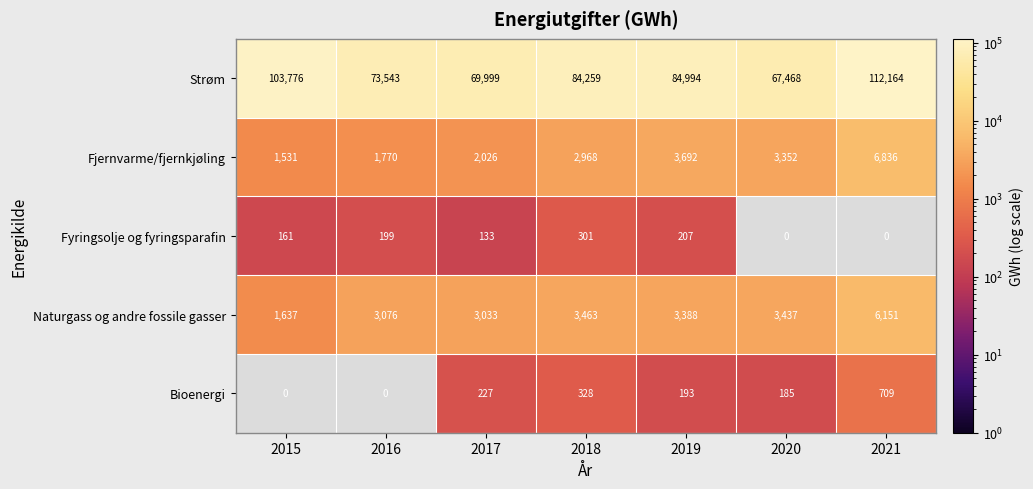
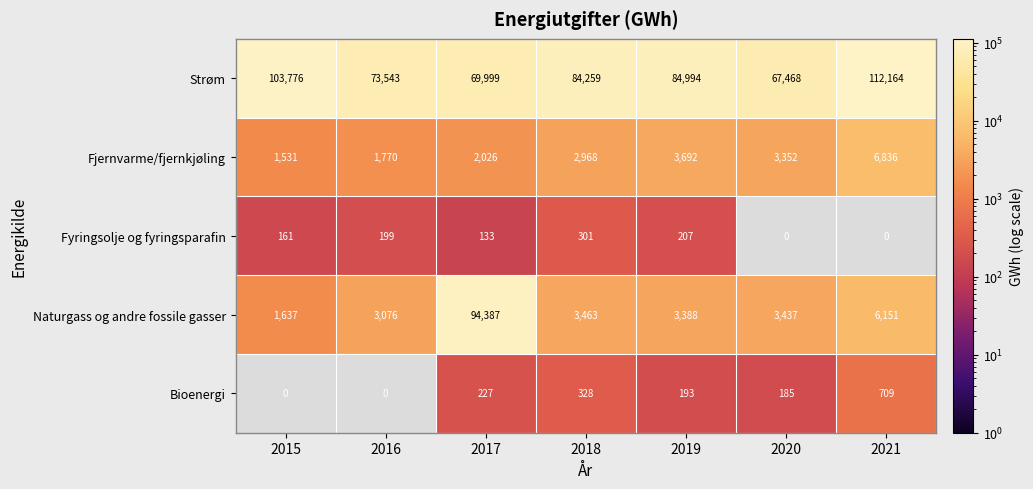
  {
    "Strøm": {
      "2015": "103,776",
      "2016": "73,543",
      "2017": "69,999",
      "2018": "84,259",
      "2019": "84,994",
      "2020": "67,468",
      "2021": "112,164"
    },
    "Fjernvarme/fjernkjøling": {
      "2015": "1,531",
      "2016": "1,770",
      "2017": "2,026",
      "2018": "2,968",
      "2019": "3,692",
      "2020": "3,352",
      "2021": "6,836"
    },
    "Fyringsolje og fyringsparafin": {
      "2015": "161",
      "2016": "199",
      "2017": "133",
      "2018": "301",
      "2019": "207"
    },
    "Naturgass og andre fossile gasser": {
      "2015": "1,637",
      "2016": "3,076",
-     "2017": "3,033",
+     "2017": "94,387",
      "2018": "3,463",
      "2019": "3,388",
      "2020": "3,437",
      "2021": "6,151"
    },
    "Bioenergi": {
      "2017": "227",
      "2018": "328",
      "2019": "193",
      "2020": "185",
      "2021": "709"
    }
  }
